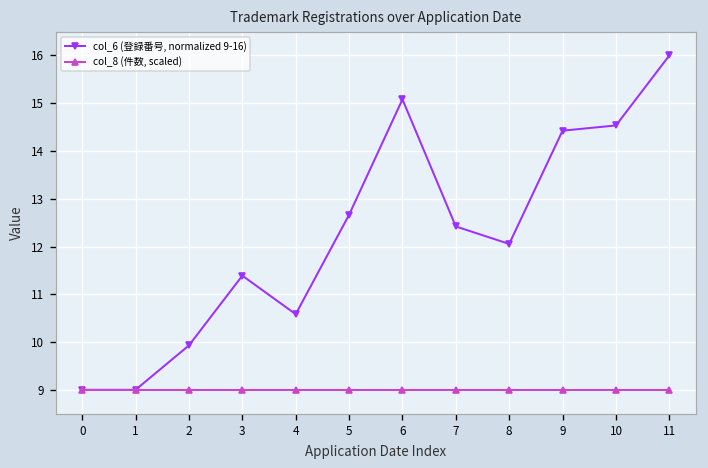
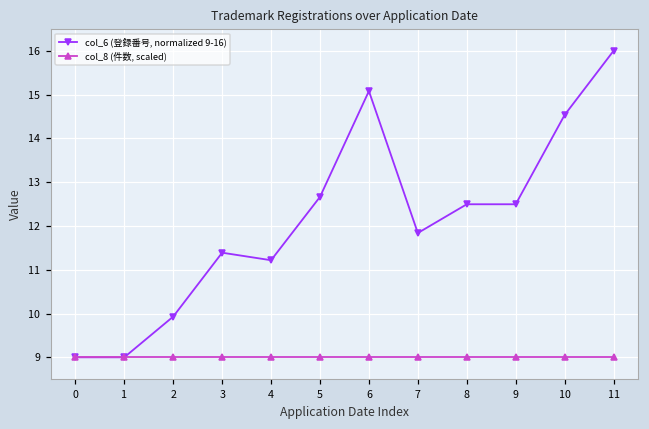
  {
    "col_6 (登録番号, normalized 9-16)": {
      "2": 9.9,
      "3": 11.4,
-     "4": 10.6,
+     "4": 11.2,
      "5": 12.7,
      "6": 15.1,
-     "7": 12.4,
-     "8": 12.1,
-     "9": 14.4,
+     "7": 11.8,
+     "8": 12.5,
+     "9": 12.5,
      "10": 14.5,
      "11": 16.0
    },
    "col_8 (件数, scaled)": {
      "2": 9.0,
      "3": 9.0,
      "4": 9.0,
      "5": 9.0,
      "6": 9.0,
      "7": 9.0,
      "8": 9.0,
      "9": 9.0,
      "10": 9.0,
      "11": 9.0
    }
  }
